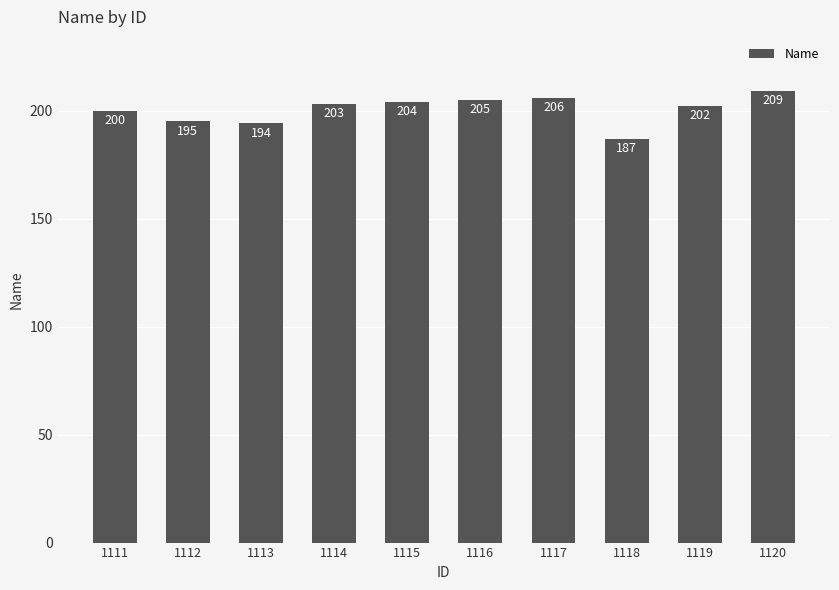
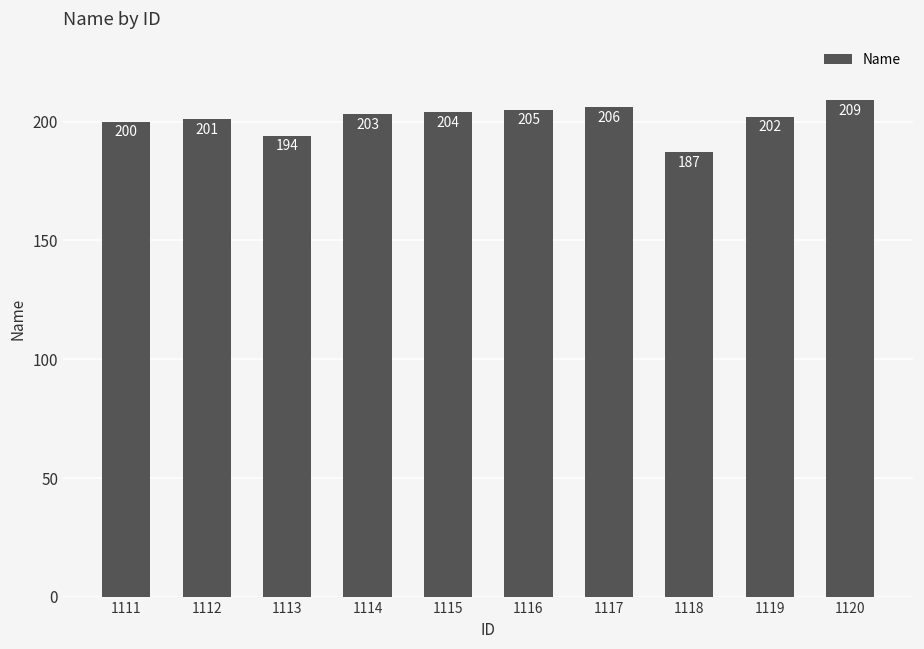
  {
    "1111": 200,
-   "1112": 195,
+   "1112": 201,
    "1113": 194,
    "1114": 203,
    "1115": 204,
    "1116": 205,
    "1117": 206,
    "1118": 187,
    "1119": 202,
    "1120": 209
  }
